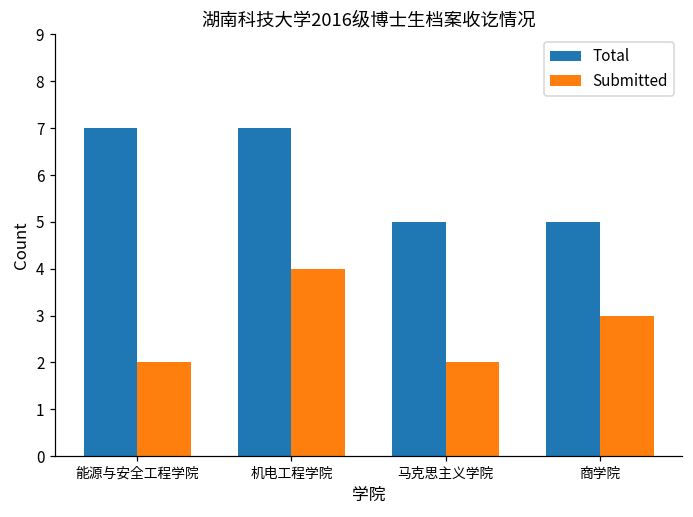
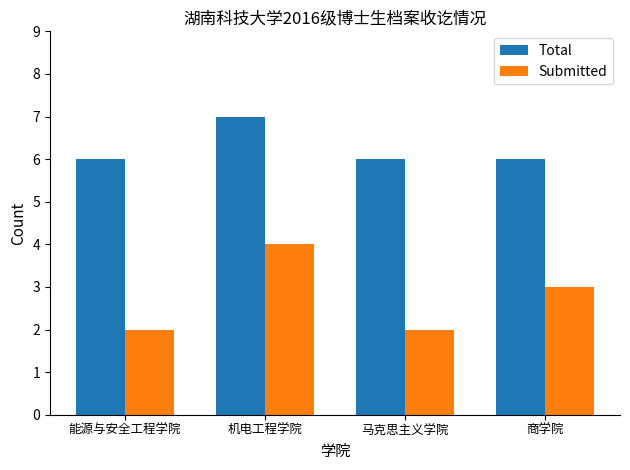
  {
    "Total": {
-     "能源与安全工程学院": 7,
+     "能源与安全工程学院": 6,
      "机电工程学院": 7,
-     "马克思主义学院": 5,
-     "商学院": 5
+     "马克思主义学院": 6,
+     "商学院": 6
    },
    "Submitted": {
      "能源与安全工程学院": 2,
      "机电工程学院": 4,
      "马克思主义学院": 2,
      "商学院": 3
    }
  }
